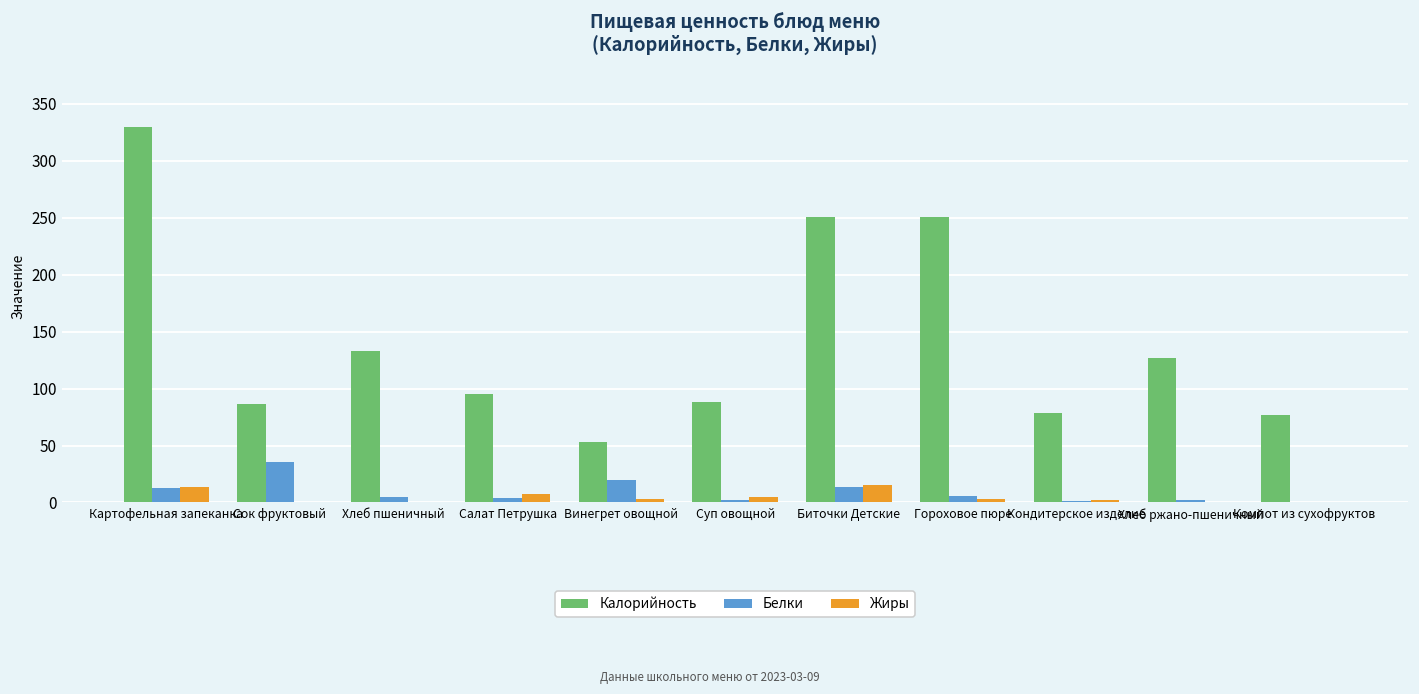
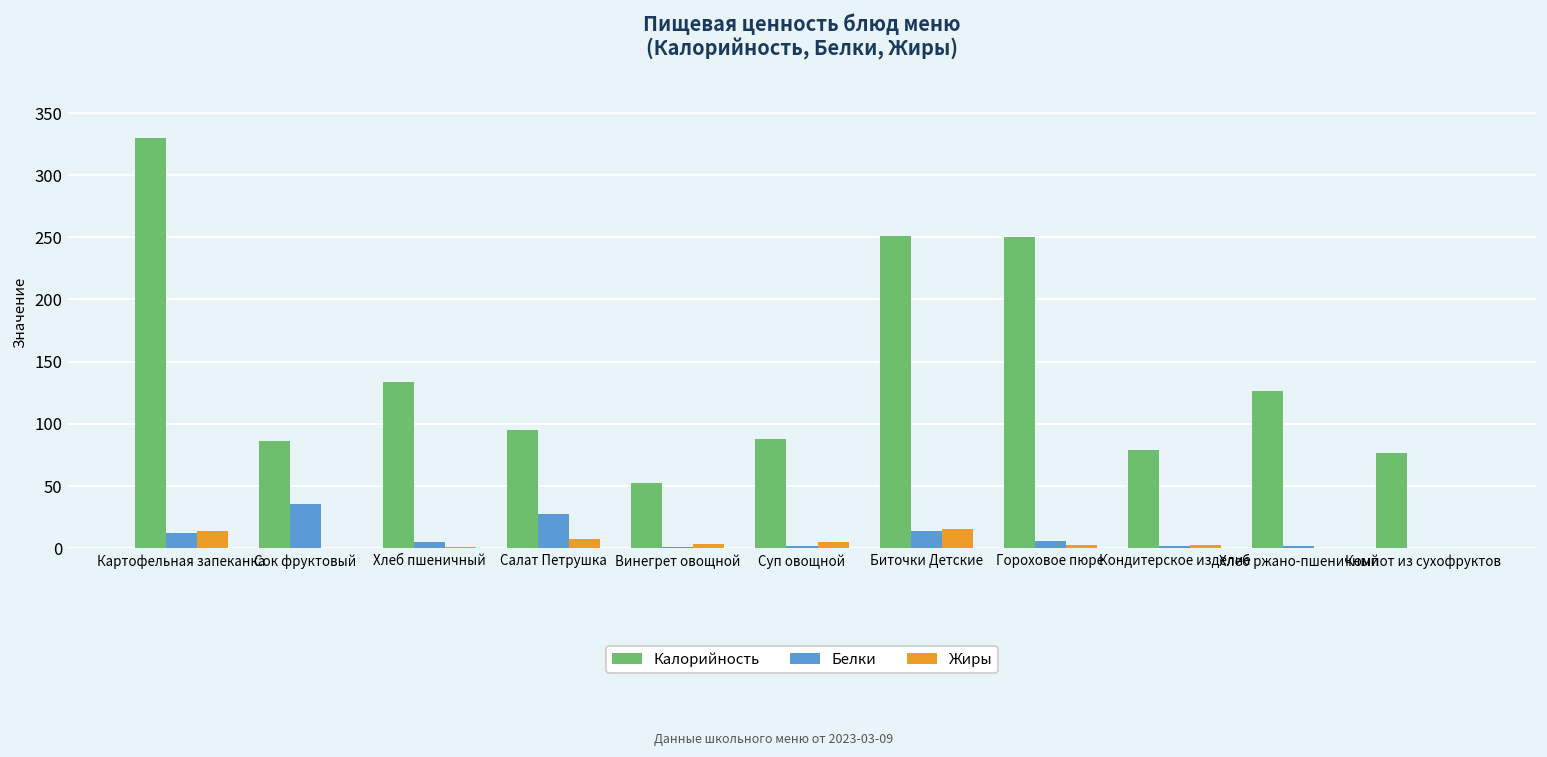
  {
    "Белки": {
      "Картофельная запеканка": 13,
      "Сок фруктовый": 36,
      "Хлеб пшеничный": 5,
-     "Салат Петрушка": 4,
-     "Винегрет овощной": 20,
+     "Салат Петрушка": 27,
+     "Винегрет овощной": 1,
      "Биточки Детские": 14,
      "Гороховое пюре": 5
    }
  }
